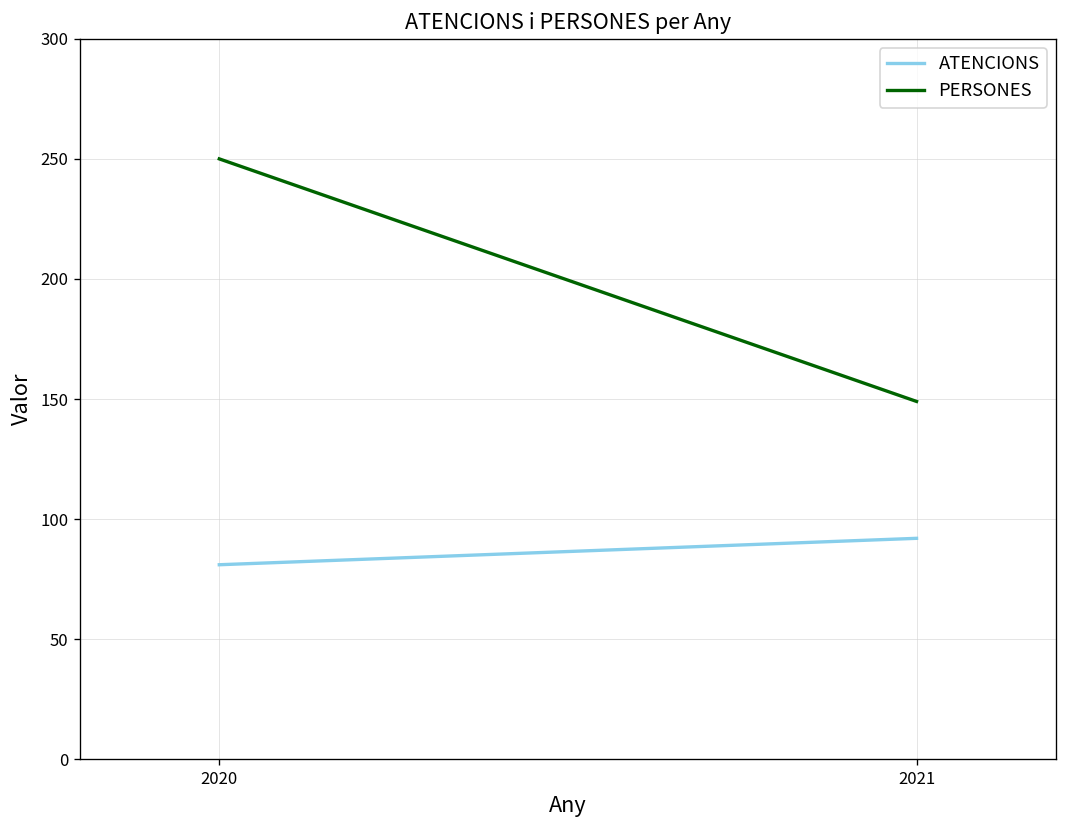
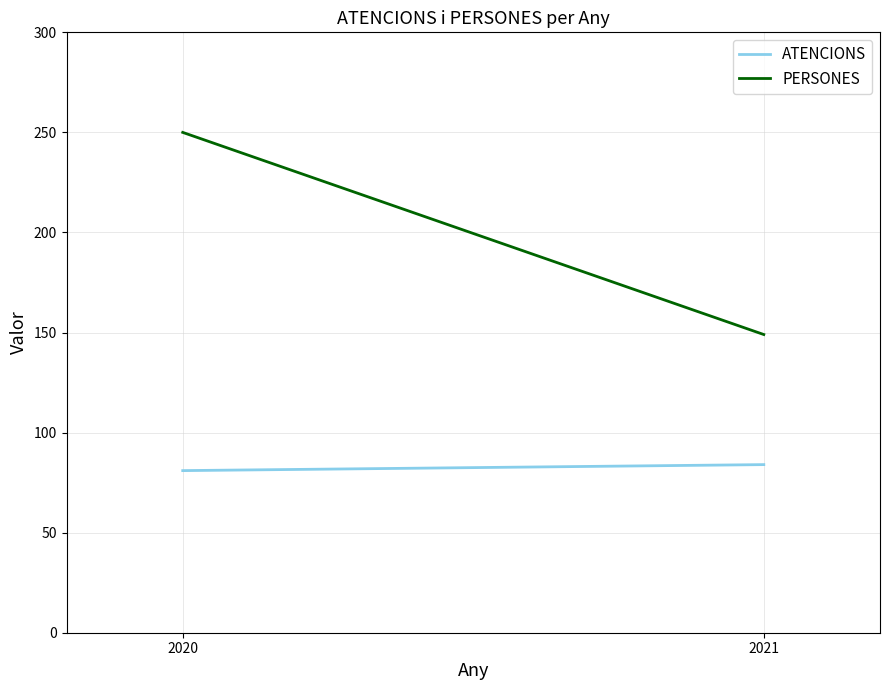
  {
    "ATENCIONS": {
      "2020": 81,
-     "2021": 92
+     "2021": 84
    },
    "PERSONES": {
      "2020": 250,
      "2021": 149
    }
  }
